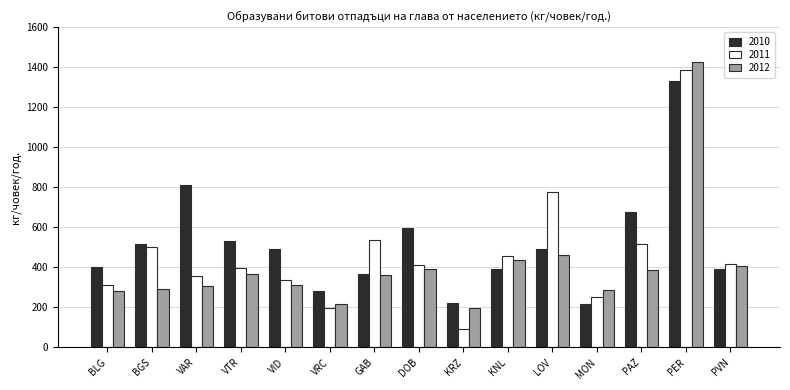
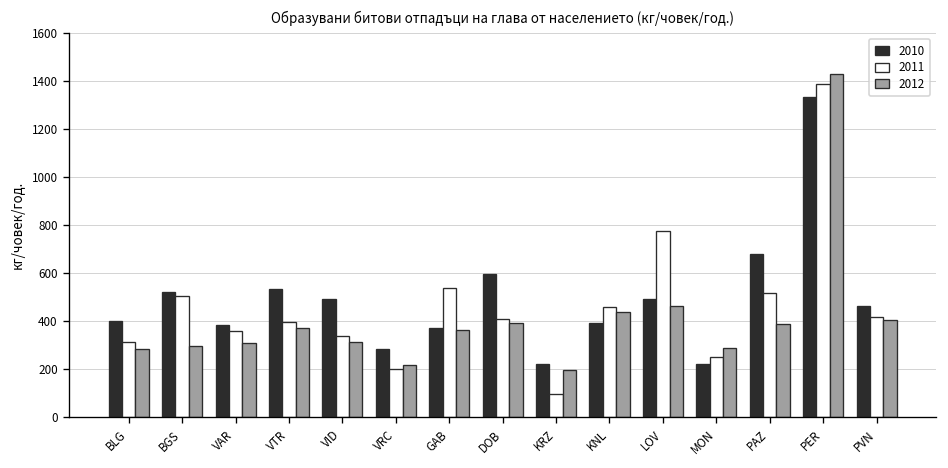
  {
    "2010": {
      "BLG": 400,
      "BGS": 520,
-     "VAR": 810,
+     "VAR": 380,
      "VTR": 530,
      "VID": 490,
      "VRC": 280,
      "GAB": 370,
      "DOB": 600,
      "KRZ": 220,
      "KNL": 390,
      "LOV": 490,
      "MON": 220,
      "PAZ": 680,
      "PER": 1330,
-     "PVN": 390
+     "PVN": 460
    },
    "2011": {
      "BLG": 310,
      "BGS": 500,
      "VAR": 360,
      "VTR": 400,
      "VID": 340,
      "VRC": 200,
      "GAB": 540,
      "DOB": 410,
      "KRZ": 90,
      "KNL": 460,
      "LOV": 770,
      "MON": 250,
      "PAZ": 520,
      "PER": 1390,
      "PVN": 420
    },
    "2012": {
      "BLG": 280,
      "BGS": 290,
      "VAR": 310,
      "VTR": 370,
      "VID": 310,
      "VRC": 220,
      "GAB": 360,
      "DOB": 390,
      "KRZ": 200,
      "KNL": 440,
      "LOV": 460,
      "MON": 290,
      "PAZ": 390,
      "PER": 1430,
      "PVN": 400
    }
  }
